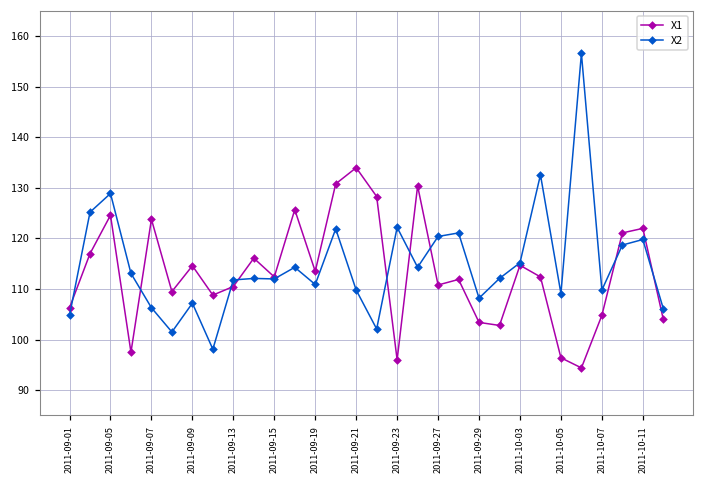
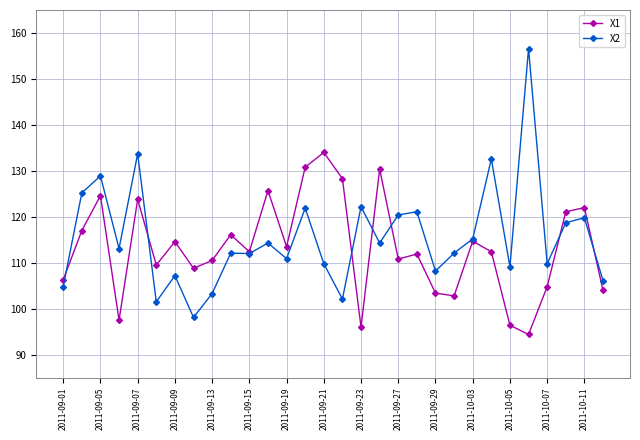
  {
    "X1": {
      "2011-09-01": 106,
      "2011-09-05": 125,
      "2011-09-07": 124,
      "2011-09-09": 115,
      "2011-09-13": 111,
      "2011-09-19": 114,
      "2011-09-21": 134,
      "2011-09-23": 96,
      "2011-09-27": 111,
      "2011-09-29": 103,
      "2011-10-05": 96,
      "2011-10-07": 105,
      "2011-10-11": 122
    },
    "X2": {
      "2011-09-01": 105,
      "2011-09-05": 129,
-     "2011-09-07": 106,
+     "2011-09-07": 134,
      "2011-09-09": 107,
-     "2011-09-13": 112,
+     "2011-09-13": 103,
      "2011-09-19": 111,
      "2011-09-21": 110,
      "2011-09-23": 122,
      "2011-09-27": 120,
      "2011-09-29": 108,
      "2011-10-05": 109,
      "2011-10-07": 110,
      "2011-10-11": 120
    }
  }
